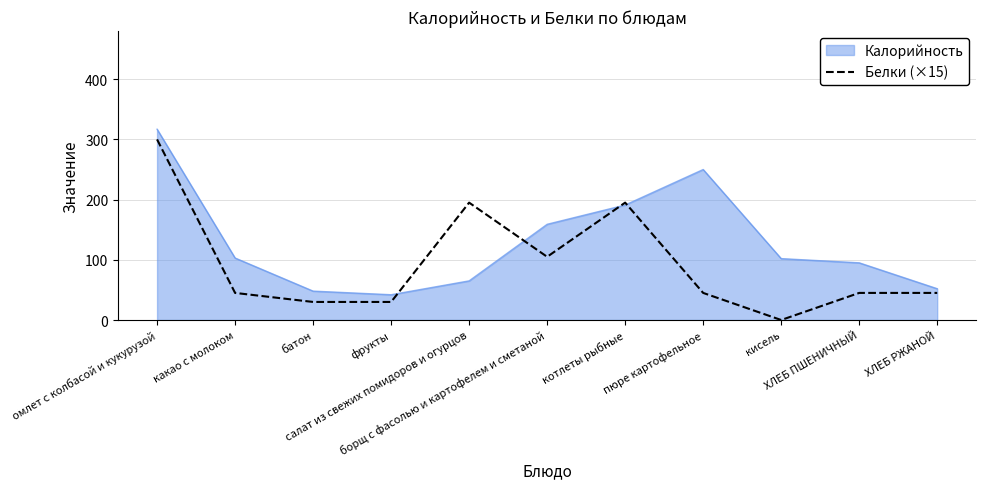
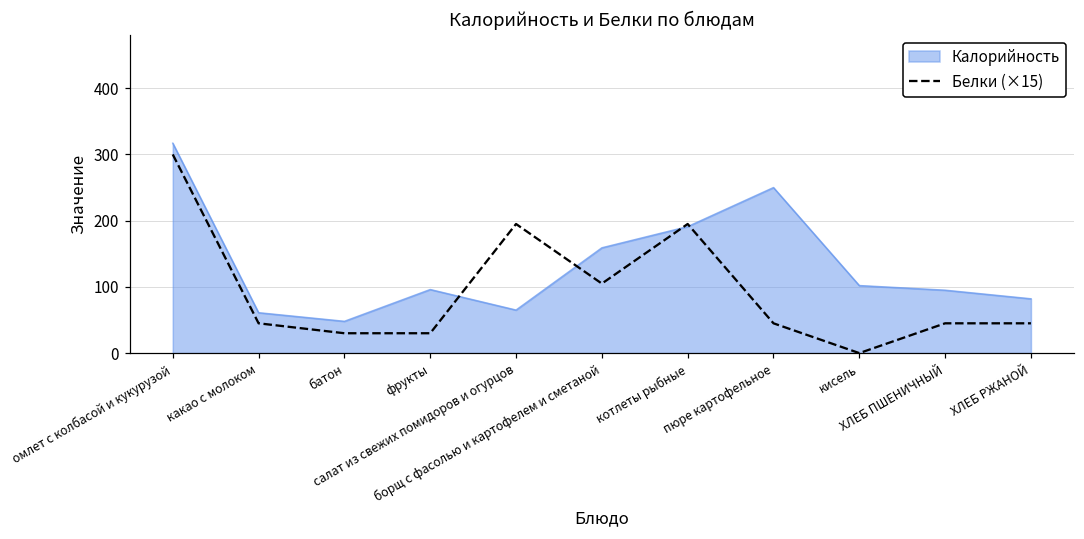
  {
    "Калорийность": {
      "омлет с колбасой и кукурузой": 320,
-     "какао с молоком": 100,
+     "какао с молоком": 60,
      "батон": 50,
-     "фрукты": 40,
+     "фрукты": 100,
      "салат из свежих помидоров и огурцов": 70,
      "борщ с фасолью и картофелем и сметаной": 160,
      "пюре картофельное": 250,
      "кисель": 100,
      "ХЛЕБ ПШЕНИЧНЫЙ": 100,
-     "ХЛЕБ РЖАНОЙ": 50
+     "ХЛЕБ РЖАНОЙ": 80
    },
    "Белки (×15)": {
      "омлет с колбасой и кукурузой": 300,
      "какао с молоком": 50,
      "батон": 30,
      "фрукты": 30,
      "салат из свежих помидоров и огурцов": 200,
      "борщ с фасолью и картофелем и сметаной": 110,
      "пюре картофельное": 50,
      "кисель": 0,
      "ХЛЕБ ПШЕНИЧНЫЙ": 50,
      "ХЛЕБ РЖАНОЙ": 50
    }
  }
